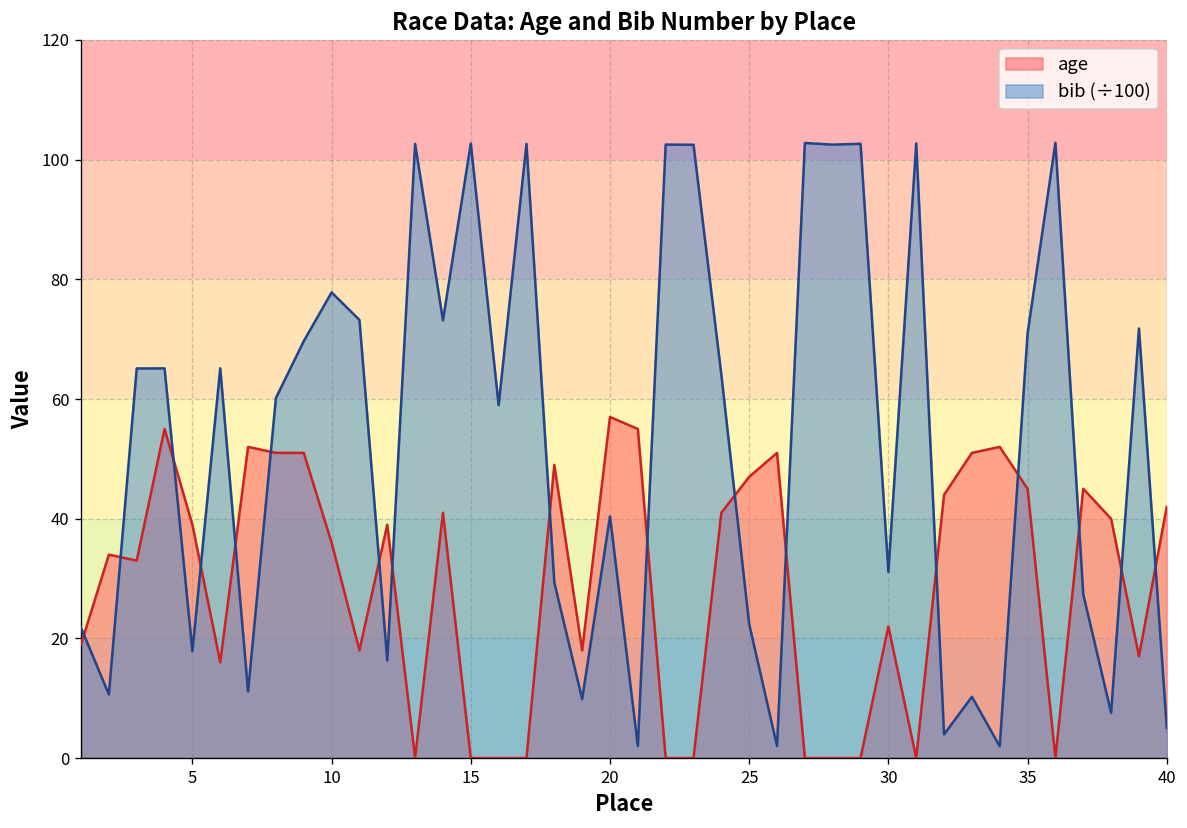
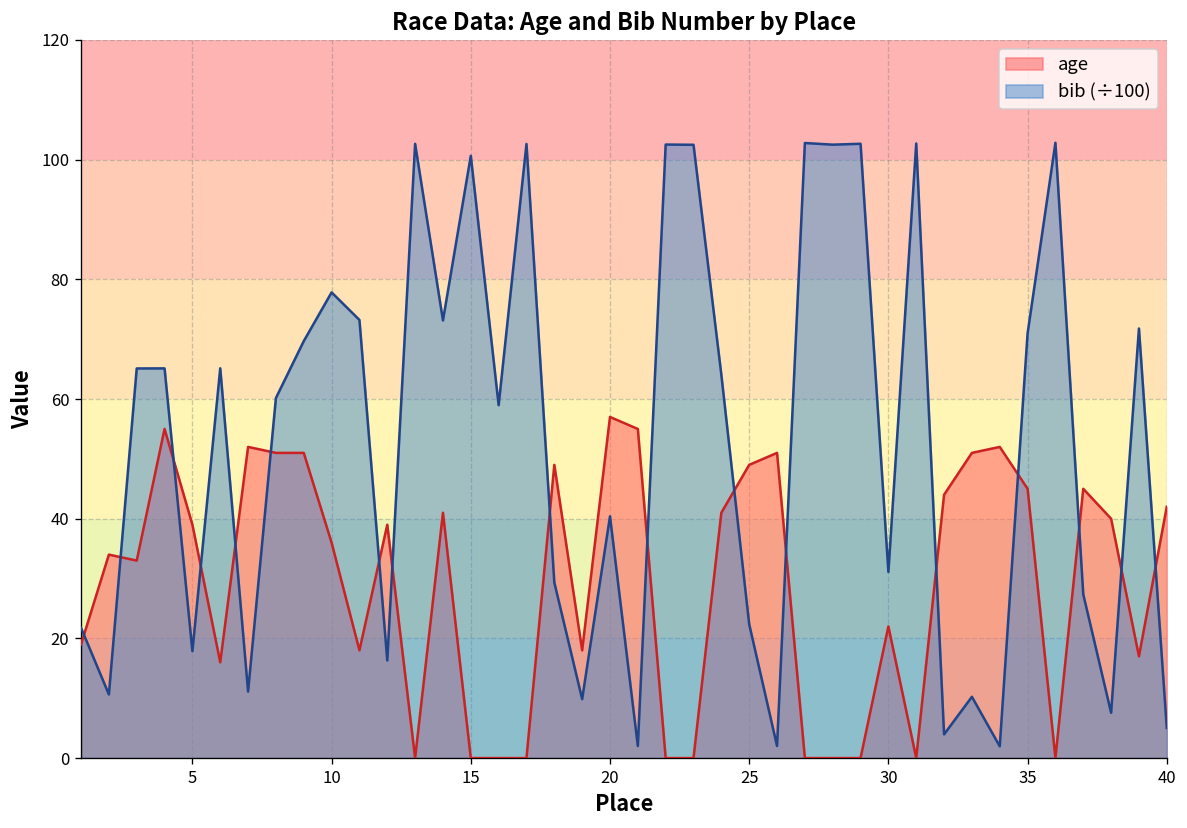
  {
    "age": {
      "5": 39,
      "10": 36,
      "15": 0,
      "20": 57,
-     "25": 47,
+     "25": 49,
      "30": 22,
      "35": 45,
      "40": 42
    },
    "bib (÷100)": {
      "5": 18,
      "10": 78,
-     "15": 103,
+     "15": 101,
      "20": 40,
      "25": 22,
      "30": 31,
      "35": 71,
      "40": 5
    }
  }
